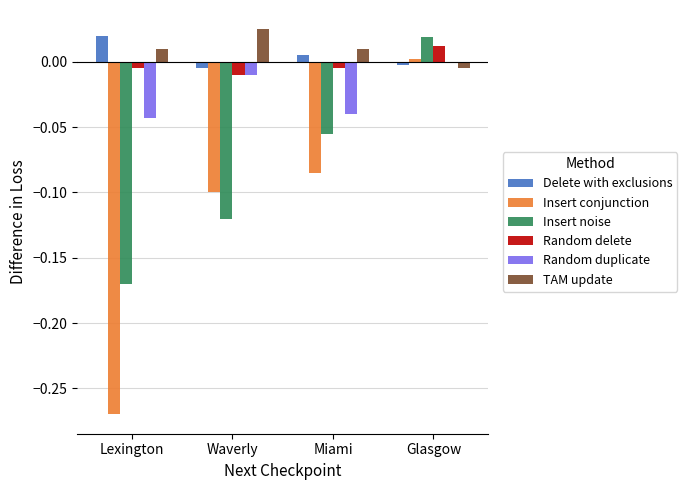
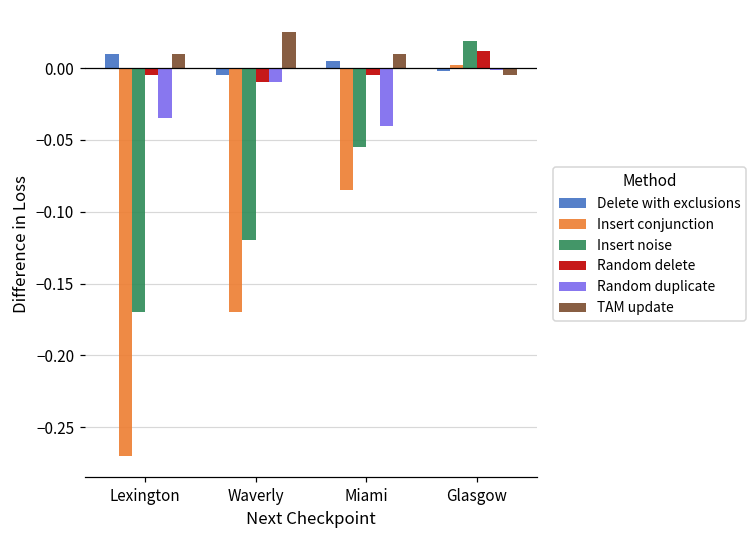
  {
    "Delete with exclusions": {
-     "Lexington": 0.02,
+     "Lexington": 0.01,
      "Waverly": -0.005,
      "Miami": 0.005,
      "Glasgow": -0.002
    },
    "Insert conjunction": {
      "Lexington": -0.27,
-     "Waverly": -0.10,
+     "Waverly": -0.17,
      "Miami": -0.085,
      "Glasgow": 0.002
    },
    "Insert noise": {
      "Lexington": -0.170,
      "Waverly": -0.120,
      "Miami": -0.055,
      "Glasgow": 0.019
    },
    "Random delete": {
      "Lexington": -0.005,
      "Waverly": -0.010,
      "Miami": -0.005,
      "Glasgow": 0.012
    },
    "Random duplicate": {
-     "Lexington": -0.043,
+     "Lexington": -0.035,
      "Waverly": -0.010,
      "Miami": -0.040
    },
    "TAM update": {
      "Lexington": 0.010,
      "Waverly": 0.025,
      "Miami": 0.010,
      "Glasgow": -0.005
    }
  }
